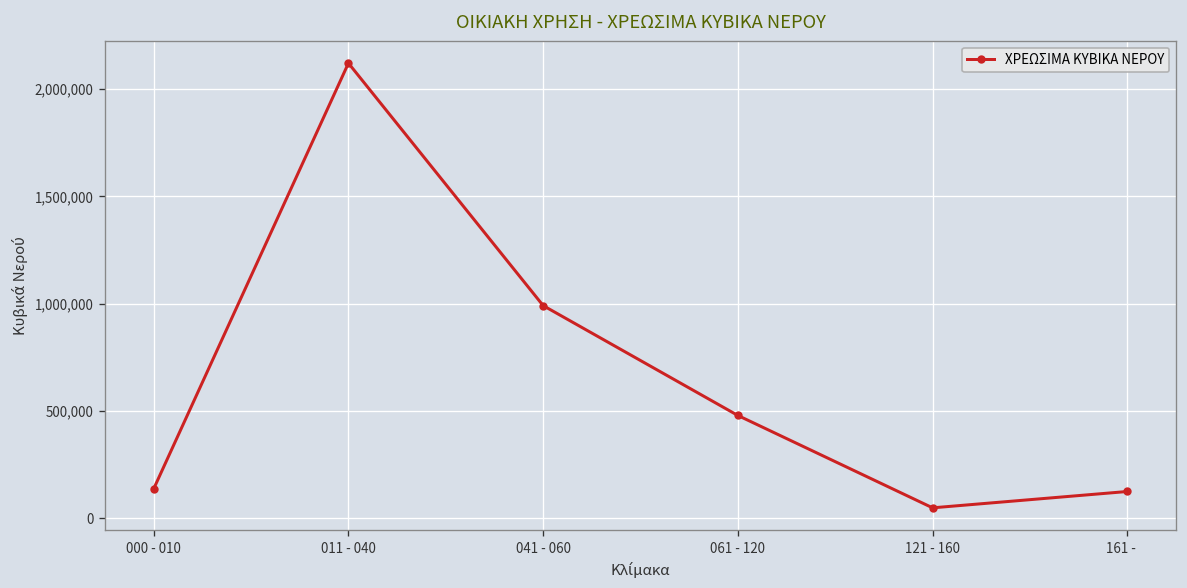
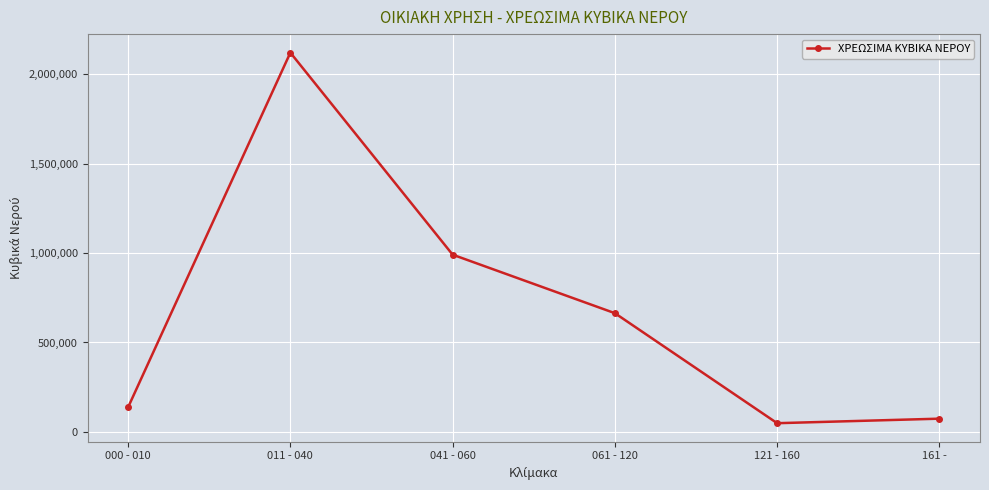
  {
    "000 - 010": "140,000",
    "011 - 040": "2,120,000",
    "041 - 060": "990,000",
-   "061 - 120": "480,000",
+   "061 - 120": "660,000",
    "121 - 160": "50,000",
-   "161 -": "120,000"
+   "161 -": "70,000"
  }
